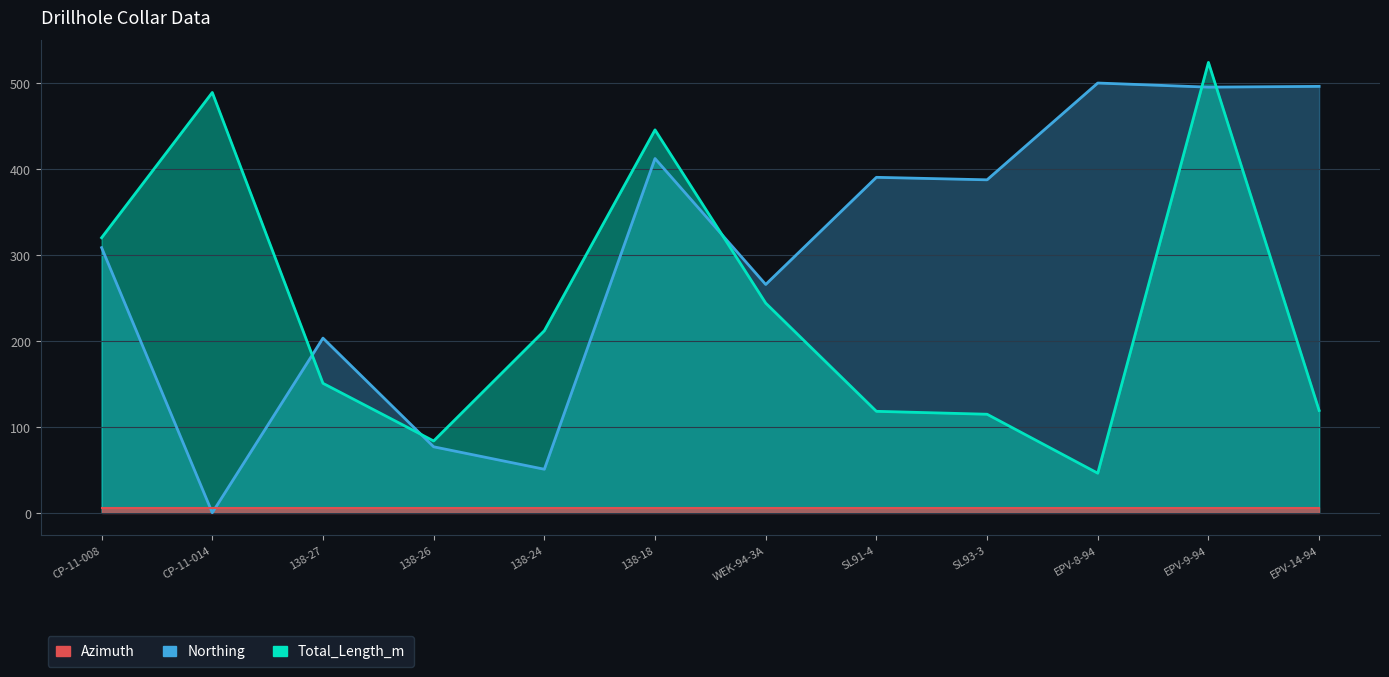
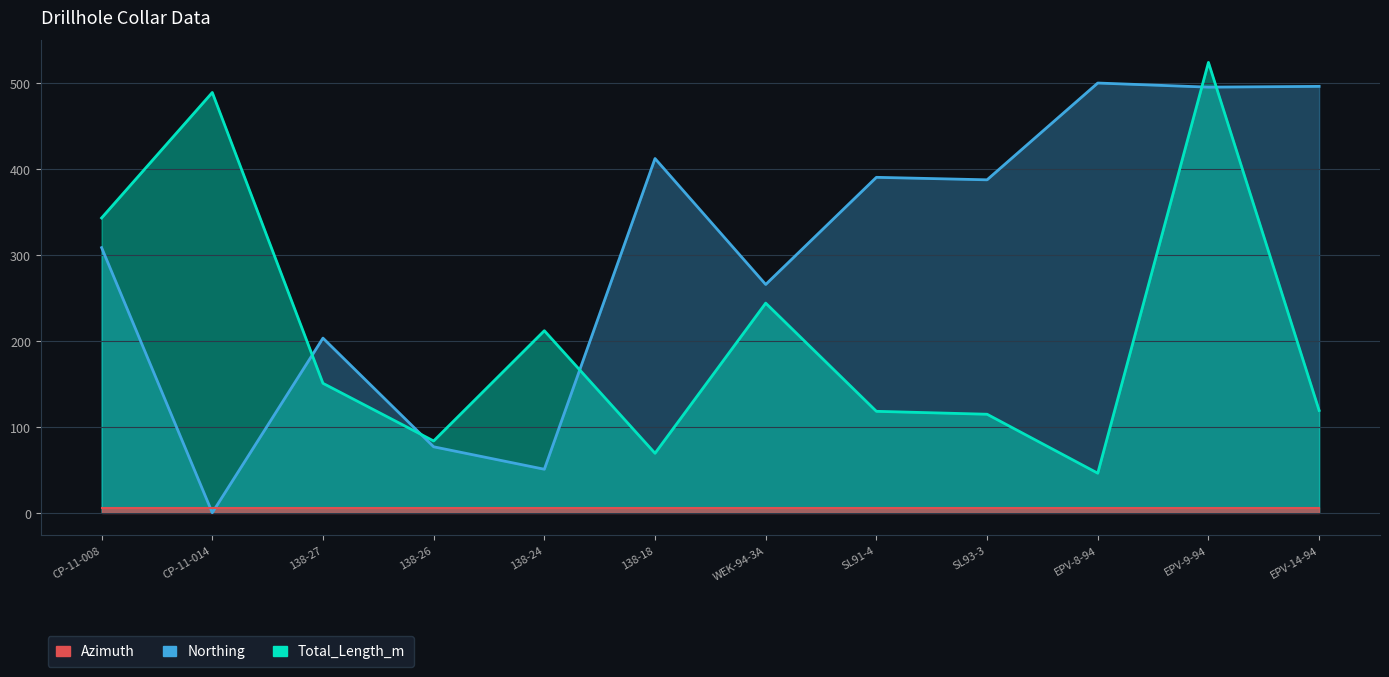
  {
    "Total_Length_m": {
-     "CP-11-008": 320,
+     "CP-11-008": 340,
      "CP-11-014": 490,
      "138-27": 150,
      "138-26": 80,
      "138-24": 210,
-     "138-18": 450,
+     "138-18": 70,
      "WEK-94-3A": 240,
      "SL91-4": 120,
      "SL93-3": 110,
      "EPV-8-94": 50,
      "EPV-9-94": 520,
      "EPV-14-94": 120
    }
  }
